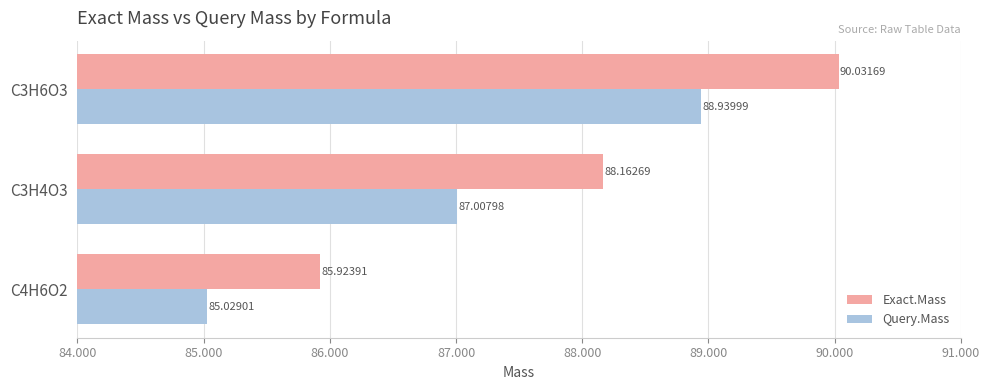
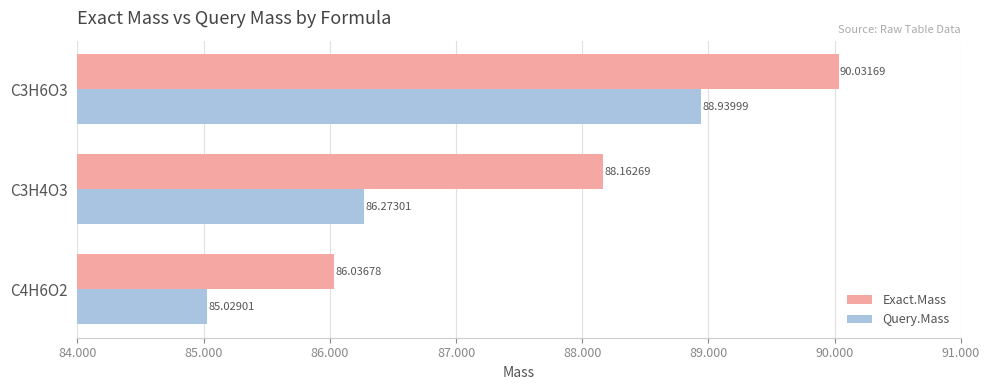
  {
    "Exact.Mass": {
      "C3H6O3": 90.03169,
      "C3H4O3": 88.16269,
-     "C4H6O2": 85.92391
+     "C4H6O2": 86.03678
    },
    "Query.Mass": {
      "C3H6O3": 88.93999,
-     "C3H4O3": 87.00798,
+     "C3H4O3": 86.27301,
      "C4H6O2": 85.02901
    }
  }
